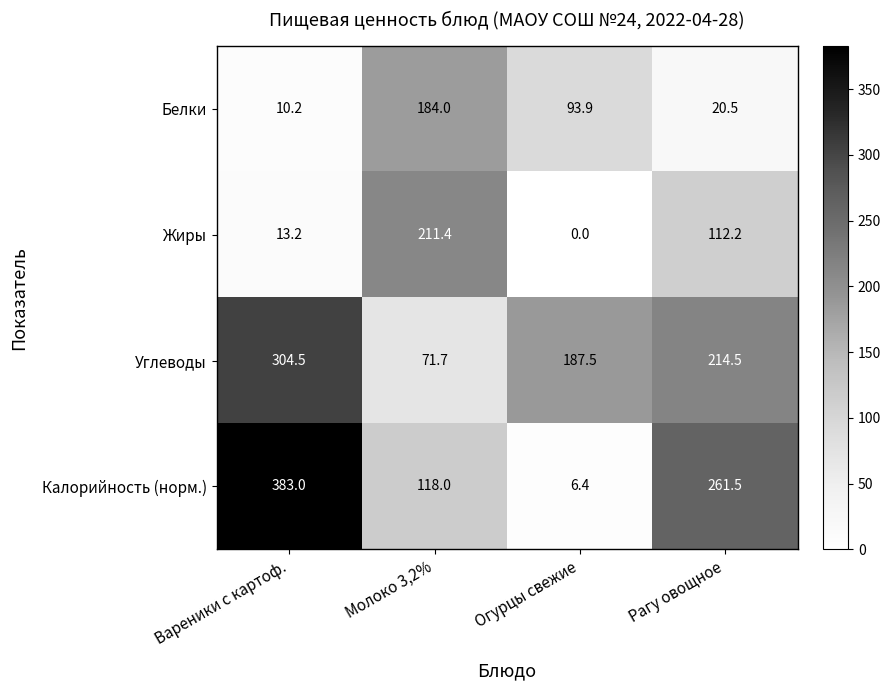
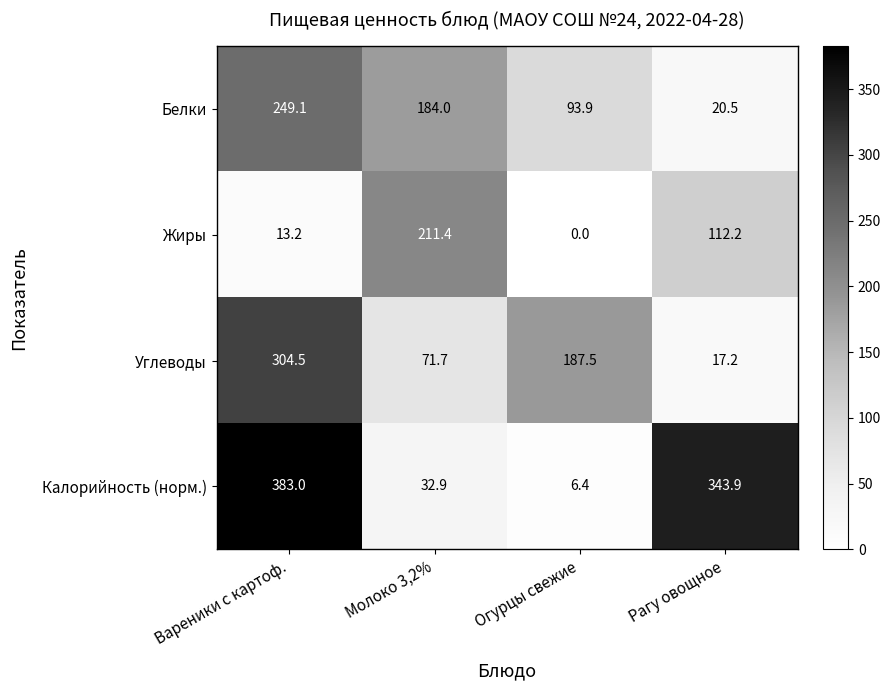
  {
    "Белки": {
-     "Вареники с картоф.": 10.2,
+     "Вареники с картоф.": 249.1,
      "Молоко 3,2%": 184.0,
      "Огурцы свежие": 93.9,
      "Рагу овощное": 20.5
    },
    "Жиры": {
      "Вареники с картоф.": 13.2,
      "Молоко 3,2%": 211.4,
      "Огурцы свежие": 0.0,
      "Рагу овощное": 112.2
    },
    "Углеводы": {
      "Вареники с картоф.": 304.5,
      "Молоко 3,2%": 71.7,
      "Огурцы свежие": 187.5,
-     "Рагу овощное": 214.5
+     "Рагу овощное": 17.2
    },
    "Калорийность (норм.)": {
      "Вареники с картоф.": 383.0,
-     "Молоко 3,2%": 118.0,
+     "Молоко 3,2%": 32.9,
      "Огурцы свежие": 6.4,
-     "Рагу овощное": 261.5
+     "Рагу овощное": 343.9
    }
  }
